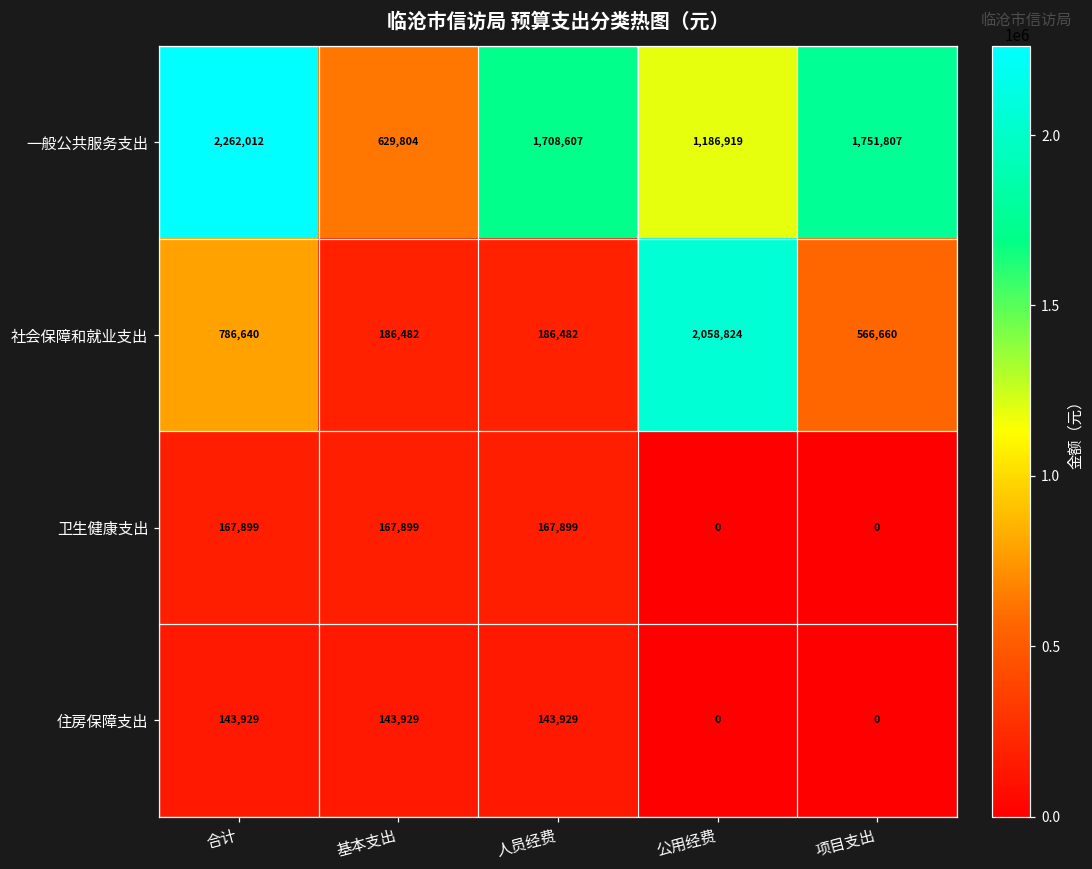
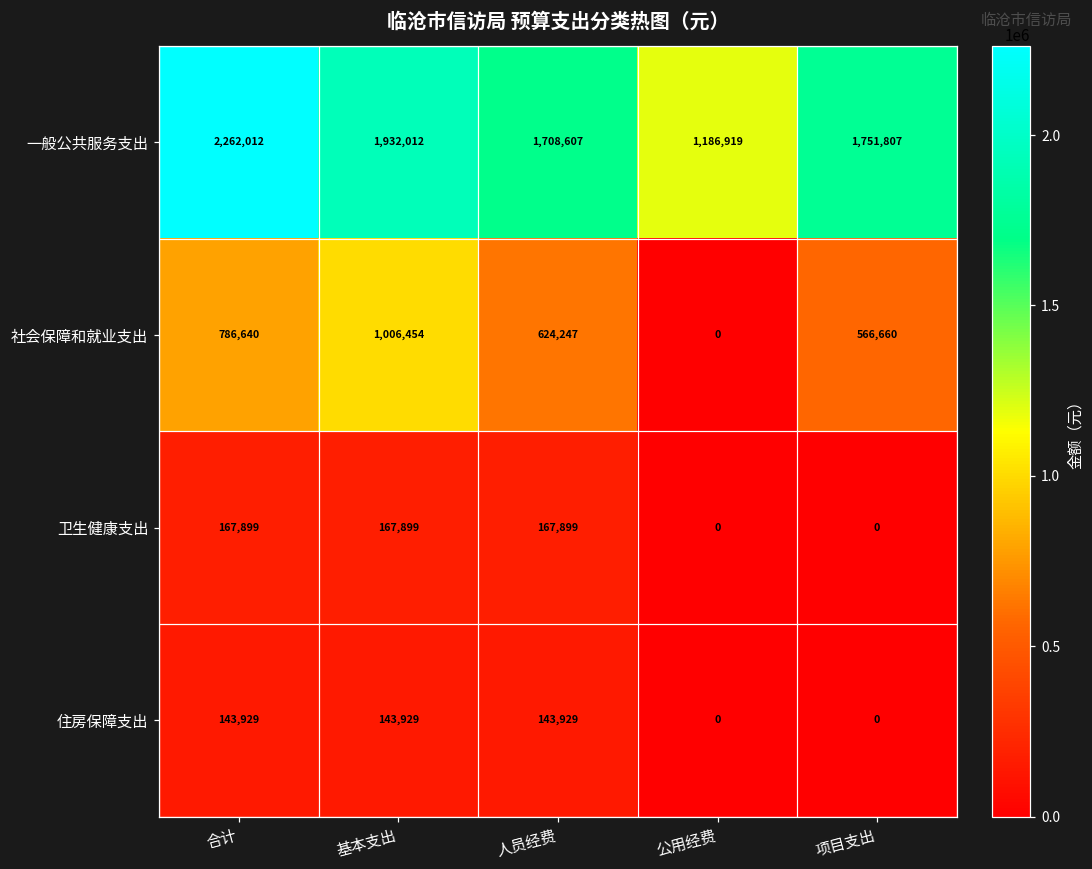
  {
    "一般公共服务支出": {
      "合计": "2,262,012",
-     "基本支出": "629,804",
+     "基本支出": "1,932,012",
      "人员经费": "1,708,607",
      "公用经费": "1,186,919",
      "项目支出": "1,751,807"
    },
    "社会保障和就业支出": {
      "合计": "786,640",
-     "基本支出": "186,482",
-     "人员经费": "186,482",
-     "公用经费": "2,058,824",
+     "基本支出": "1,006,454",
+     "人员经费": "624,247",
+     "公用经费": "0",
      "项目支出": "566,660"
    },
    "卫生健康支出": {
      "合计": "167,899",
      "基本支出": "167,899",
      "人员经费": "167,899",
      "公用经费": "0",
      "项目支出": "0"
    },
    "住房保障支出": {
      "合计": "143,929",
      "基本支出": "143,929",
      "人员经费": "143,929",
      "公用经费": "0",
      "项目支出": "0"
    }
  }
